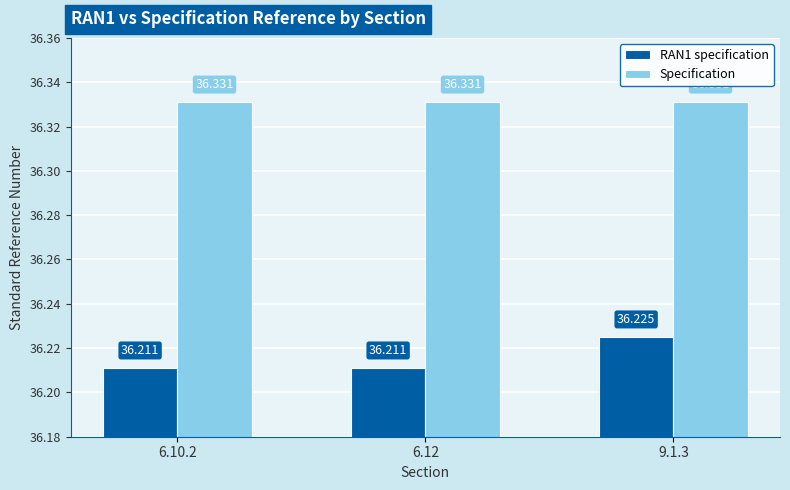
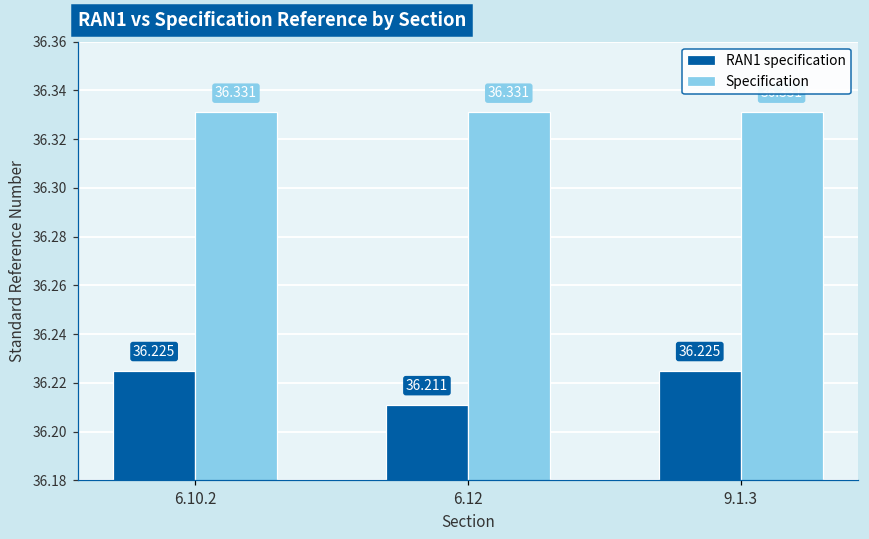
  {
    "RAN1 specification": {
-     "6.10.2": 36.211
+     "6.10.2": 36.225
    }
  }
